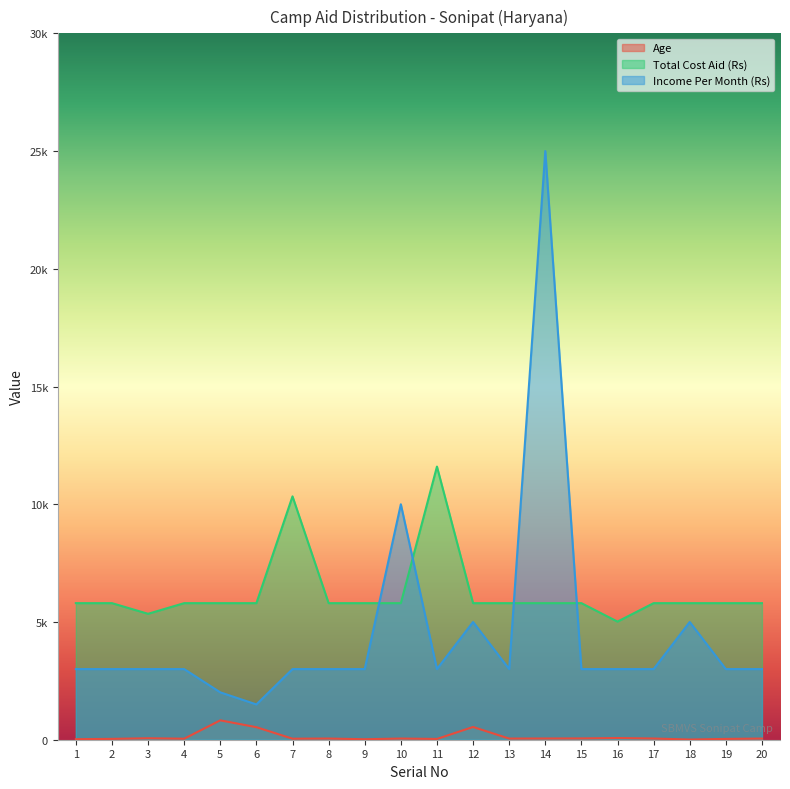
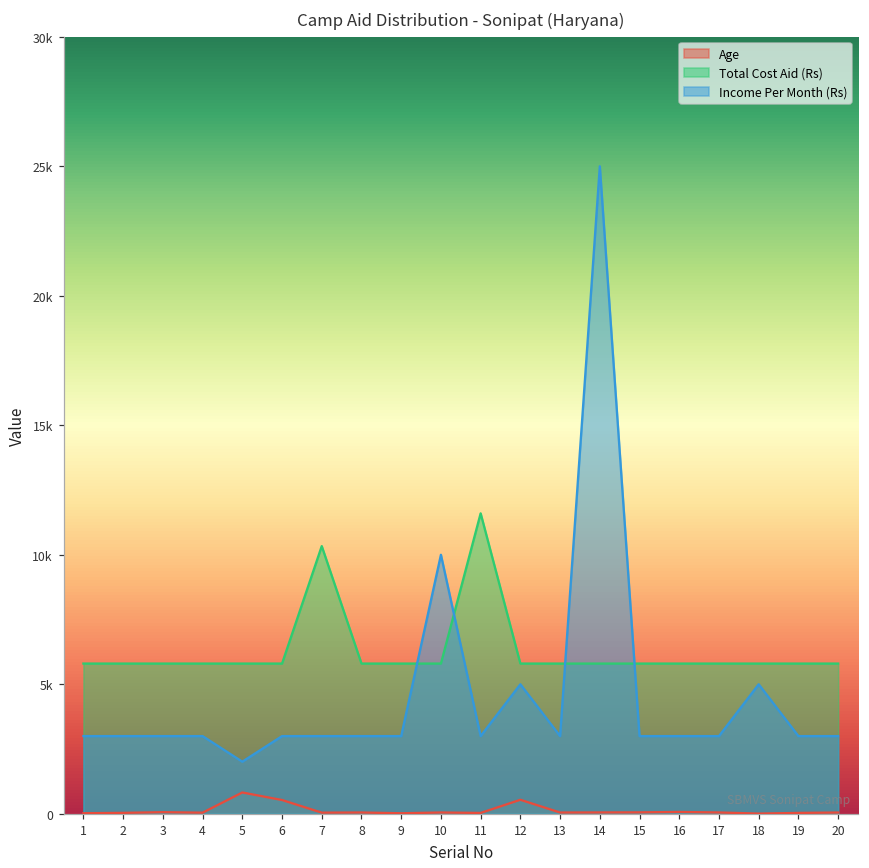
  {
    "Age": {
      "1": 0,
      "2": 0,
      "3": 100,
      "4": 0,
      "5": 800,
      "6": 500,
      "7": 0,
      "8": 100,
      "9": 0,
      "10": 100,
      "11": 0,
      "12": 500,
      "13": 0,
      "14": 100,
      "15": 100,
      "16": 100,
      "17": 100,
      "18": 0,
      "19": 0,
      "20": 0
    },
    "Total Cost Aid (Rs)": {
      "1": 5800,
      "2": 5800,
-     "3": 5300,
+     "3": 5800,
      "4": 5800,
      "5": 5800,
      "6": 5800,
      "7": 10300,
      "8": 5800,
      "9": 5800,
      "10": 5800,
      "11": 11600,
      "12": 5800,
      "13": 5800,
      "14": 5800,
      "15": 5800,
-     "16": 5000,
+     "16": 5800,
      "17": 5800,
      "18": 5800,
      "19": 5800,
      "20": 5800
    },
    "Income Per Month (Rs)": {
      "1": 3000,
      "2": 3000,
      "3": 3000,
      "4": 3000,
      "5": 2000,
-     "6": 1500,
+     "6": 3000,
      "7": 3000,
      "8": 3000,
      "9": 3000,
      "10": 10000,
      "11": 3000,
      "12": 5000,
      "13": 3000,
      "14": 25000,
      "15": 3000,
      "16": 3000,
      "17": 3000,
      "18": 5000,
      "19": 3000,
      "20": 3000
    }
  }
